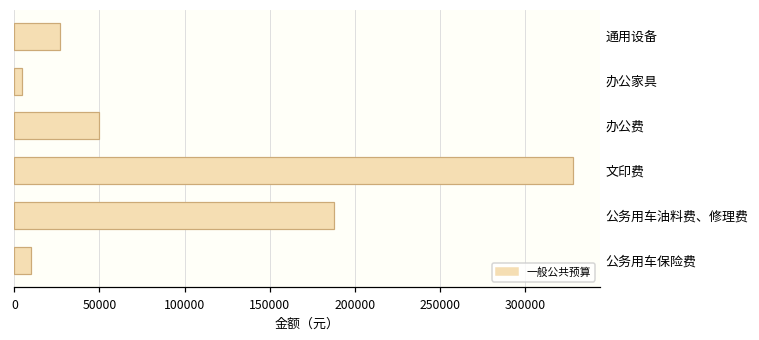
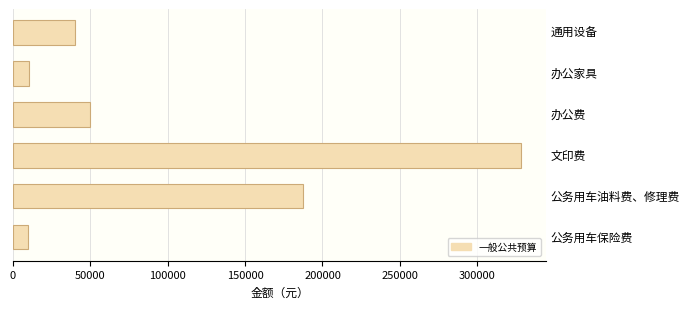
  {
-   "通用设备": 27000,
-   "办公家具": 5000,
+   "通用设备": 40000,
+   "办公家具": 10000,
    "办公费": 50000,
    "文印费": 328000,
    "公务用车油料费、修理费": 188000,
    "公务用车保险费": 10000
  }
